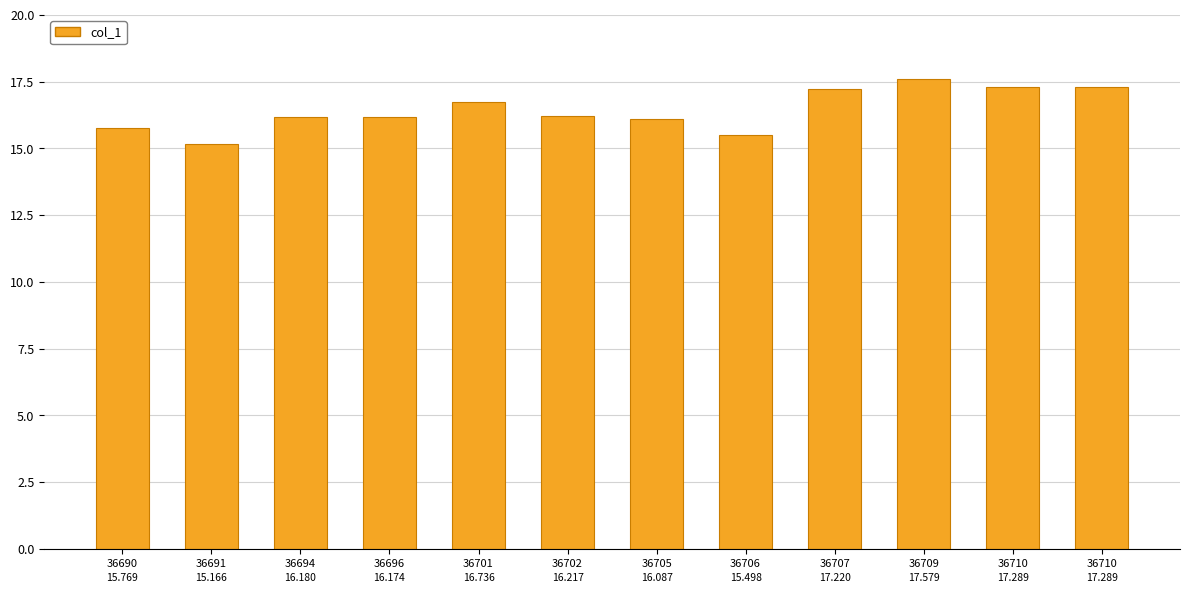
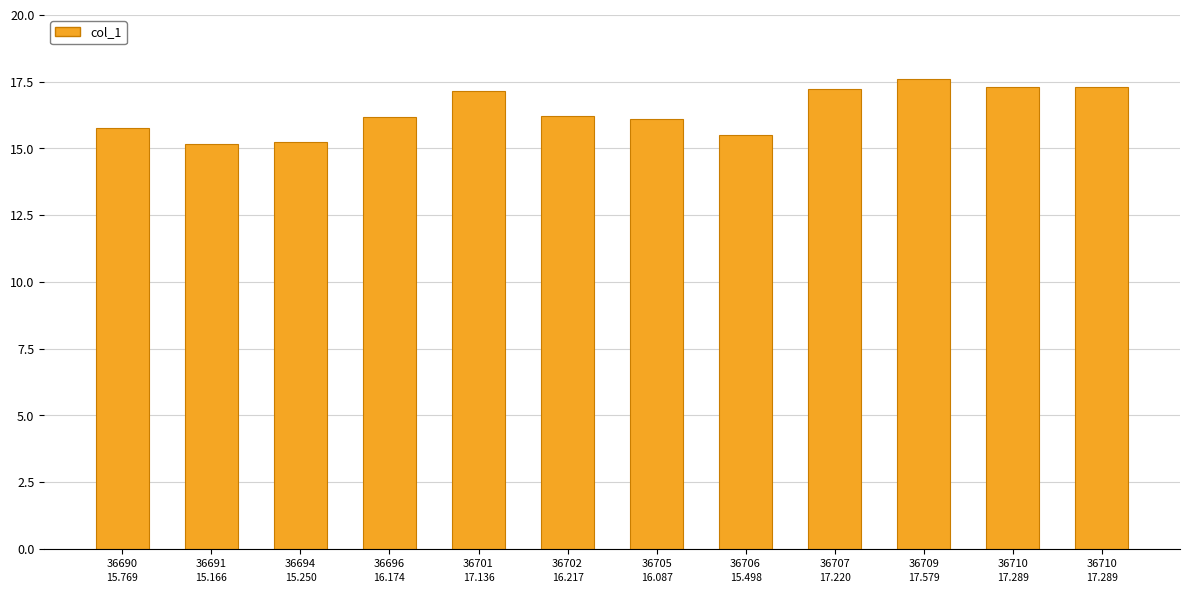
  {
-   "36694": 16.180,
-   "36701": 16.736
+   "36694": 15.250,
+   "36701": 17.136
  }
